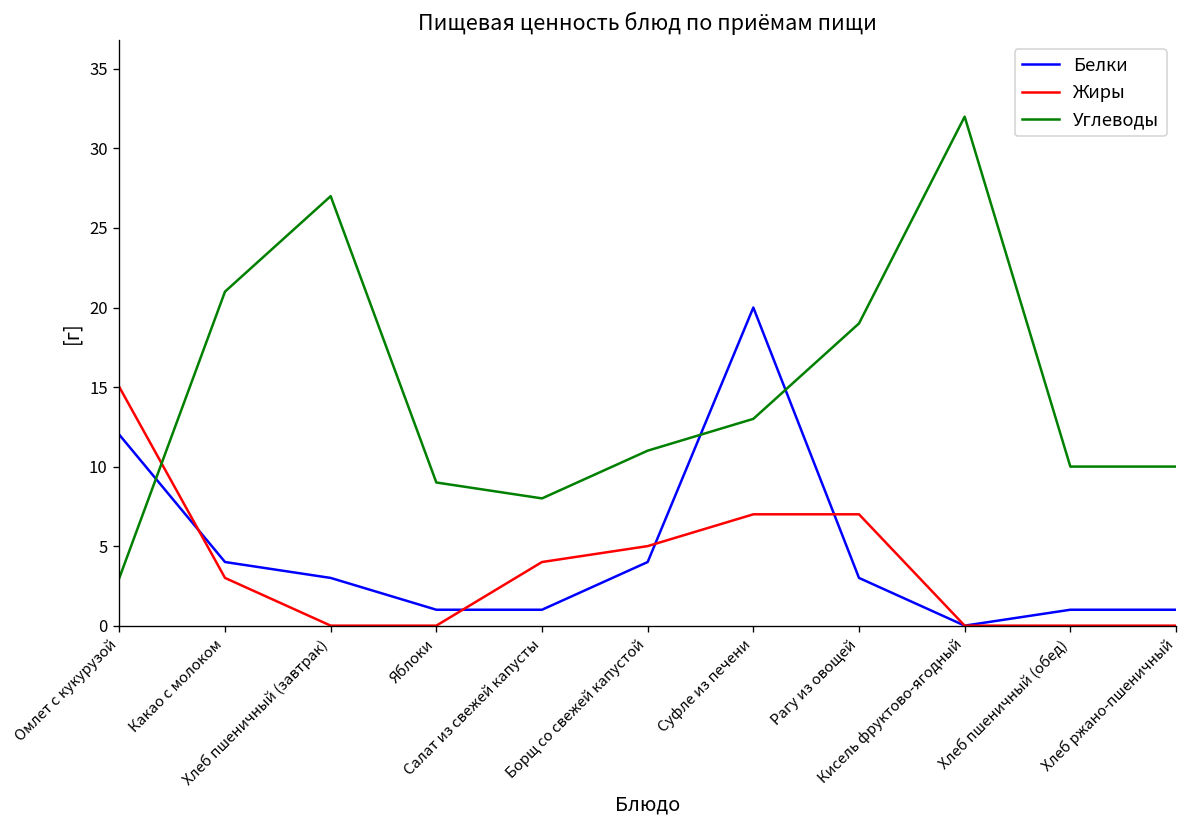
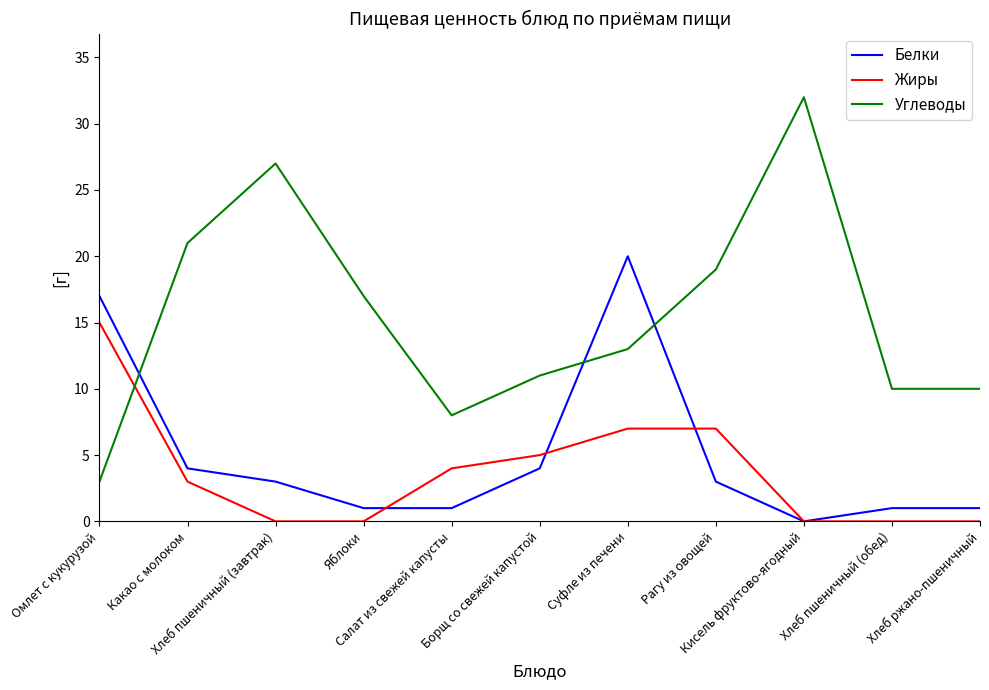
  {
    "Белки": {
-     "Омлет с кукурузой": 12,
+     "Омлет с кукурузой": 17,
      "Какао с молоком": 4,
      "Хлеб пшеничный (завтрак)": 3,
      "Яблоки": 1,
      "Салат из свежей капусты": 1,
      "Борщ со свежей капустой": 4,
      "Суфле из печени": 20,
      "Рагу из овощей": 3,
      "Хлеб пшеничный (обед)": 1,
      "Хлеб ржано-пшеничный": 1
    },
    "Жиры": {
      "Омлет с кукурузой": 15,
      "Какао с молоком": 3,
      "Хлеб пшеничный (завтрак)": 0,
      "Яблоки": 0,
      "Салат из свежей капусты": 4,
      "Борщ со свежей капустой": 5,
      "Суфле из печени": 7,
      "Рагу из овощей": 7,
      "Хлеб пшеничный (обед)": 0,
      "Хлеб ржано-пшеничный": 0
    },
    "Углеводы": {
      "Омлет с кукурузой": 3,
      "Какао с молоком": 21,
      "Хлеб пшеничный (завтрак)": 27,
-     "Яблоки": 9,
+     "Яблоки": 17,
      "Салат из свежей капусты": 8,
      "Борщ со свежей капустой": 11,
      "Суфле из печени": 13,
      "Рагу из овощей": 19,
      "Кисель фруктово-ягодный": 32,
      "Хлеб пшеничный (обед)": 10,
      "Хлеб ржано-пшеничный": 10
    }
  }
